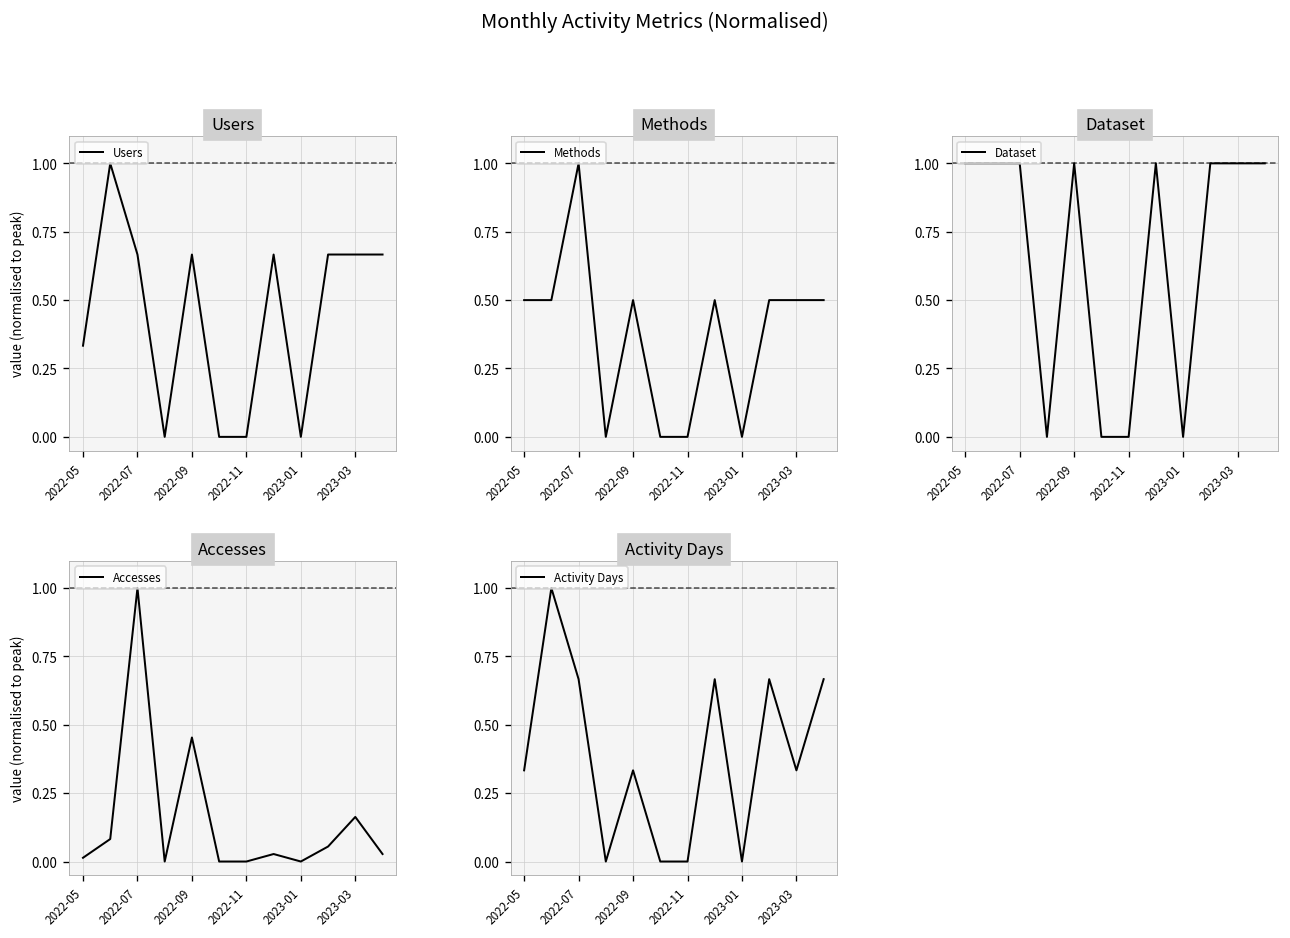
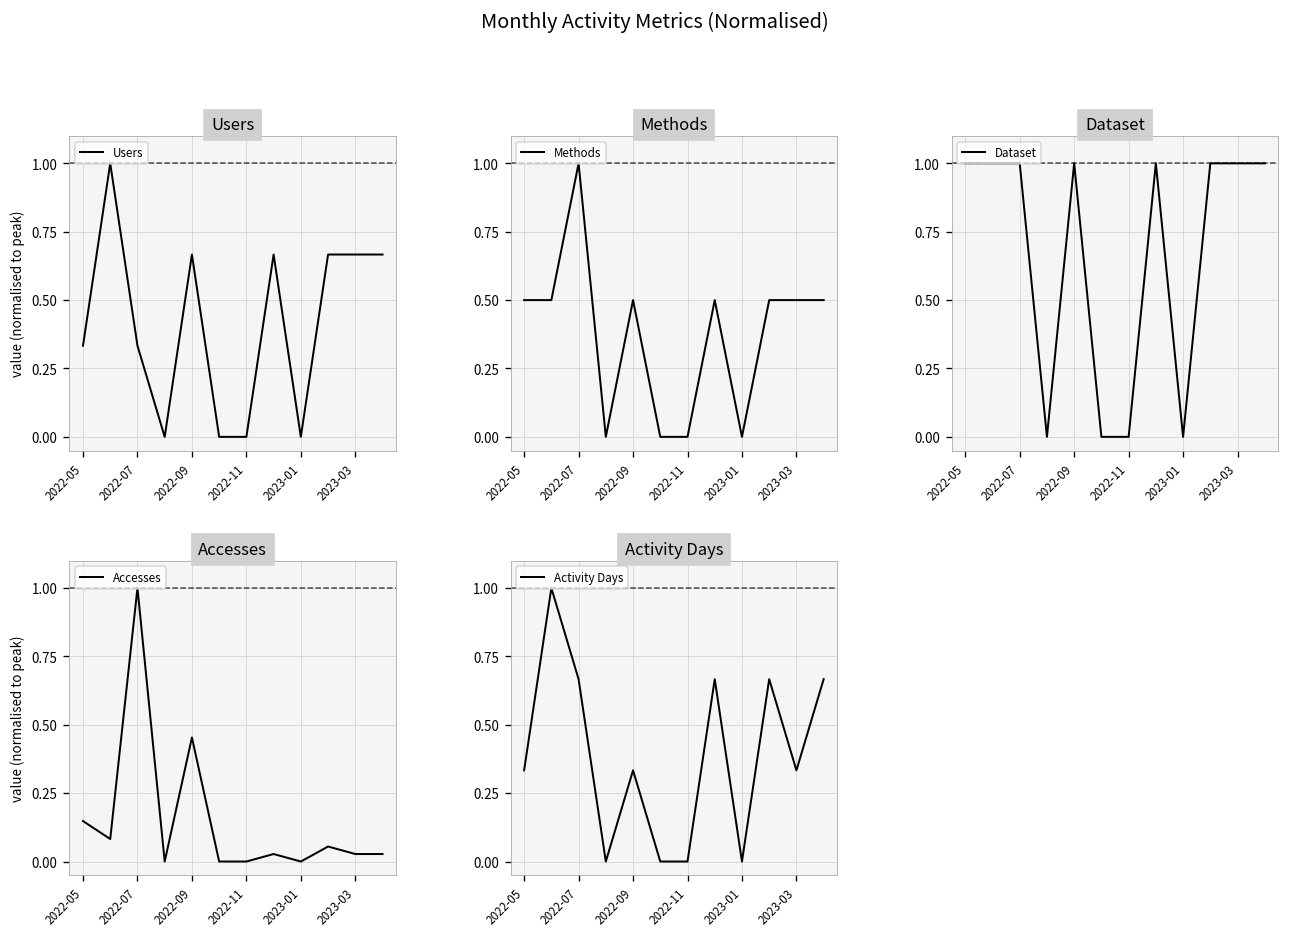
  {
    "Users": {
      "2022-05": 0.33,
-     "2022-07": 0.67,
+     "2022-07": 0.33,
      "2022-09": 0.67,
      "2022-11": 0.00,
      "2023-01": 0.00,
      "2023-03": 0.67
    },
    "Methods": {
      "2022-05": 0.50,
      "2022-07": 1.00,
      "2022-09": 0.50,
      "2022-11": 0.00,
      "2023-01": 0.00,
      "2023-03": 0.50
    },
    "Dataset": {
      "2022-05": 1.00,
      "2022-07": 1.00,
      "2022-09": 1.00,
      "2022-11": 0.00,
      "2023-01": 0.00,
      "2023-03": 1.00
    },
    "Accesses": {
-     "2022-05": 0.01,
+     "2022-05": 0.15,
      "2022-07": 1.00,
      "2022-09": 0.45,
      "2022-11": 0.00,
      "2023-01": 0.00,
-     "2023-03": 0.16
+     "2023-03": 0.03
    },
    "Activity Days": {
      "2022-05": 0.33,
      "2022-07": 0.67,
      "2022-09": 0.33,
      "2022-11": 0.00,
      "2023-01": 0.00,
      "2023-03": 0.33
    }
  }
